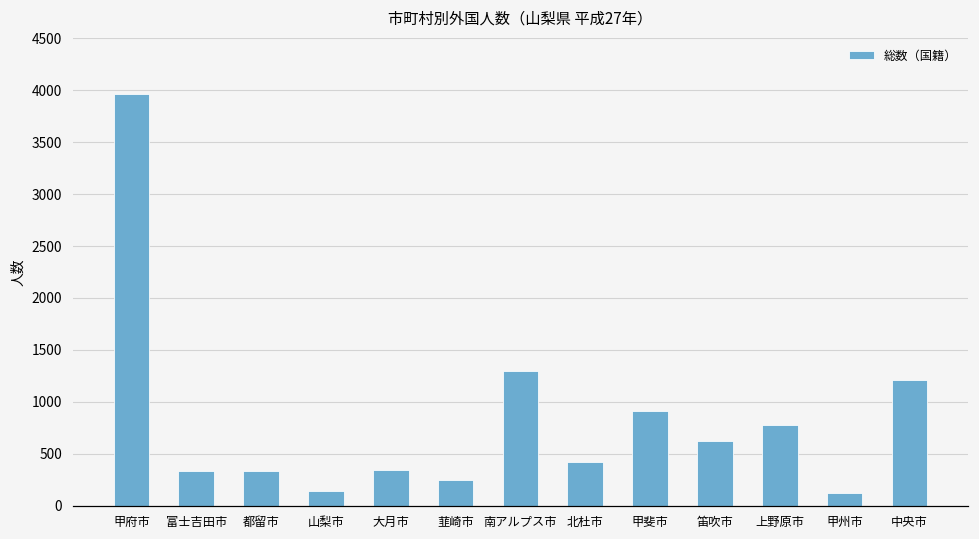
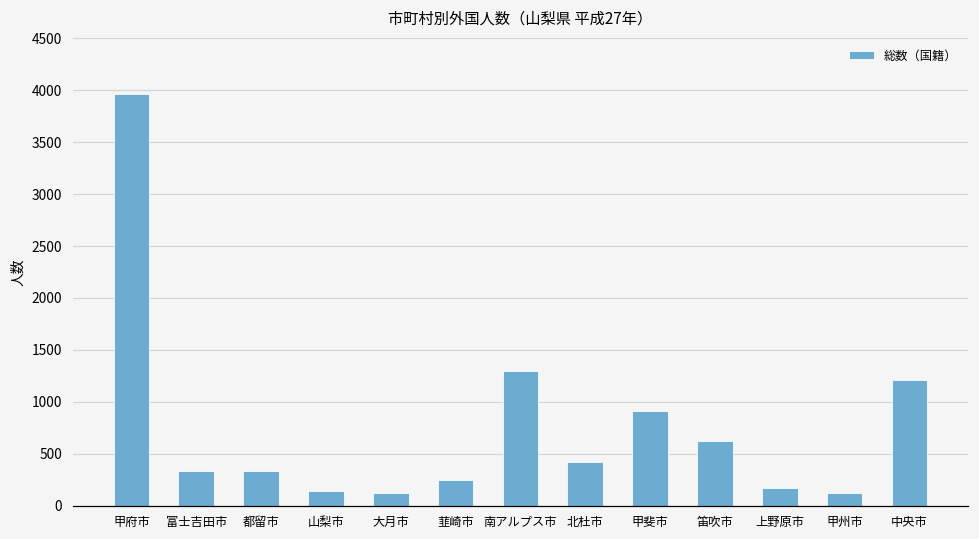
  {
    "甲府市": 4000,
    "富士吉田市": 300,
    "都留市": 300,
    "山梨市": 100,
-   "大月市": 300,
+   "大月市": 100,
    "韮崎市": 200,
    "南アルプス市": 1300,
    "北杜市": 400,
    "甲斐市": 900,
    "笛吹市": 600,
-   "上野原市": 800,
+   "上野原市": 200,
    "甲州市": 100,
    "中央市": 1200
  }
